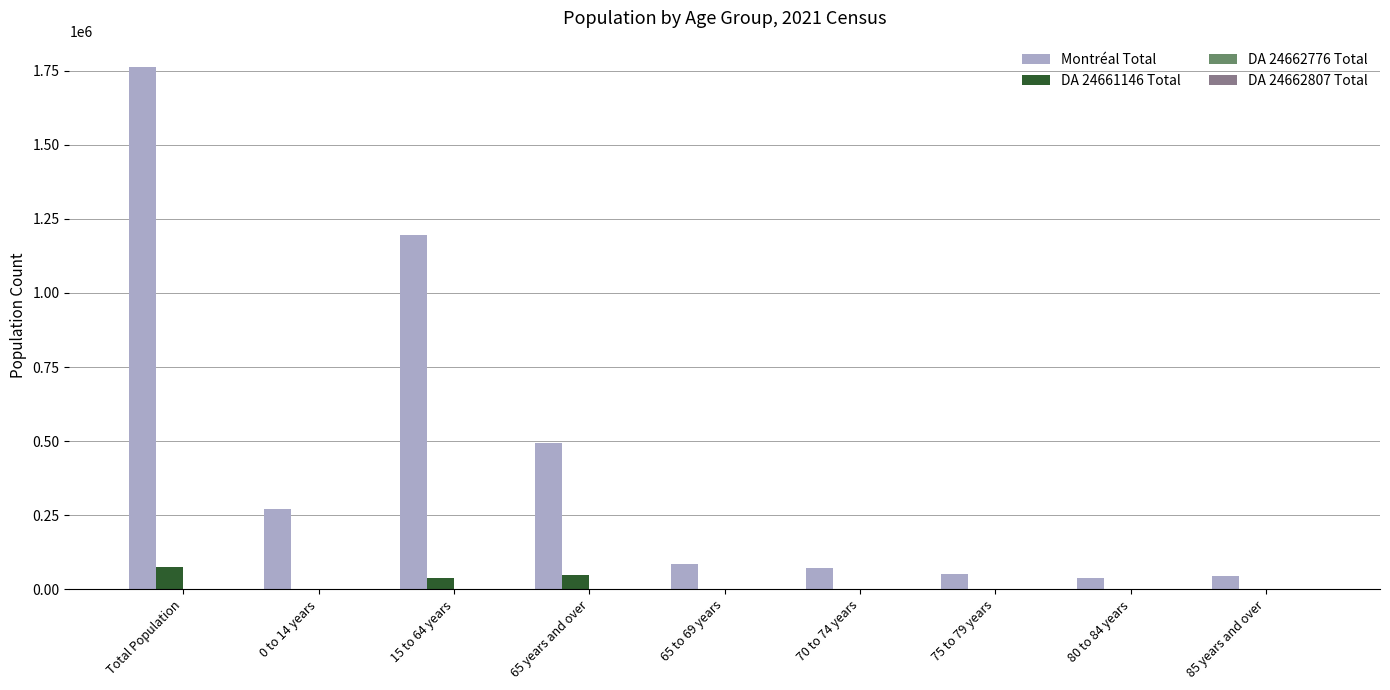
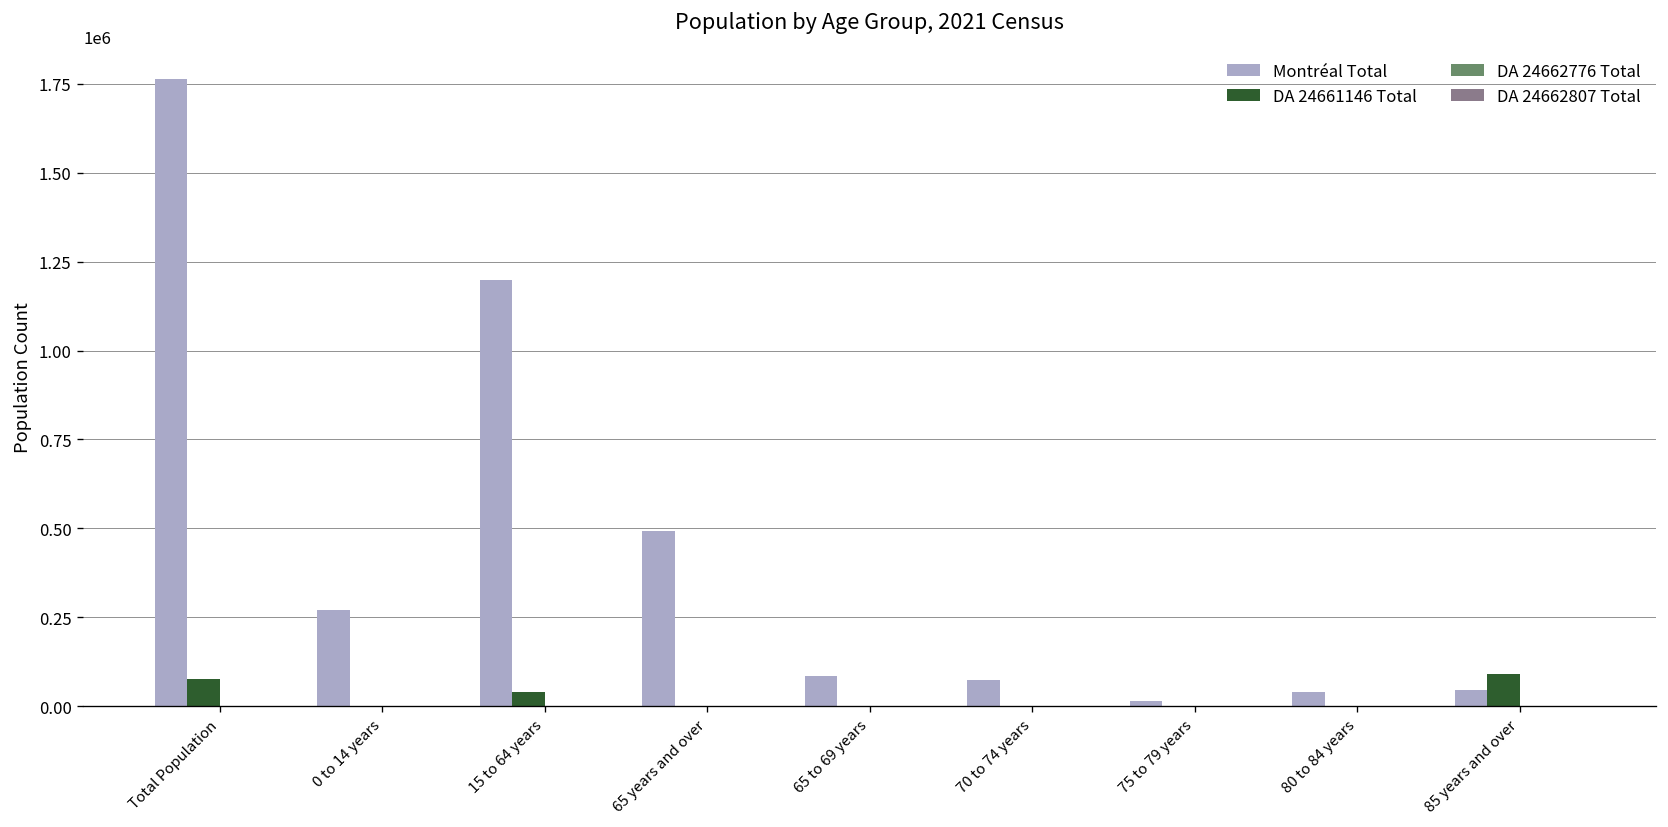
  {
    "Montréal Total": {
      "Total Population": 1760000,
      "0 to 14 years": 270000,
      "15 to 64 years": 1200000,
      "65 years and over": 490000,
      "65 to 69 years": 90000,
      "70 to 74 years": 70000,
-     "75 to 79 years": 50000,
+     "75 to 79 years": 10000,
      "80 to 84 years": 40000,
      "85 years and over": 50000
    },
    "DA 24661146 Total": {
      "Total Population": 80000,
      "15 to 64 years": 40000,
-     "65 years and over": 50000,
-     "85 years and over": 0
+     "65 years and over": 0,
+     "85 years and over": 90000
    }
  }
